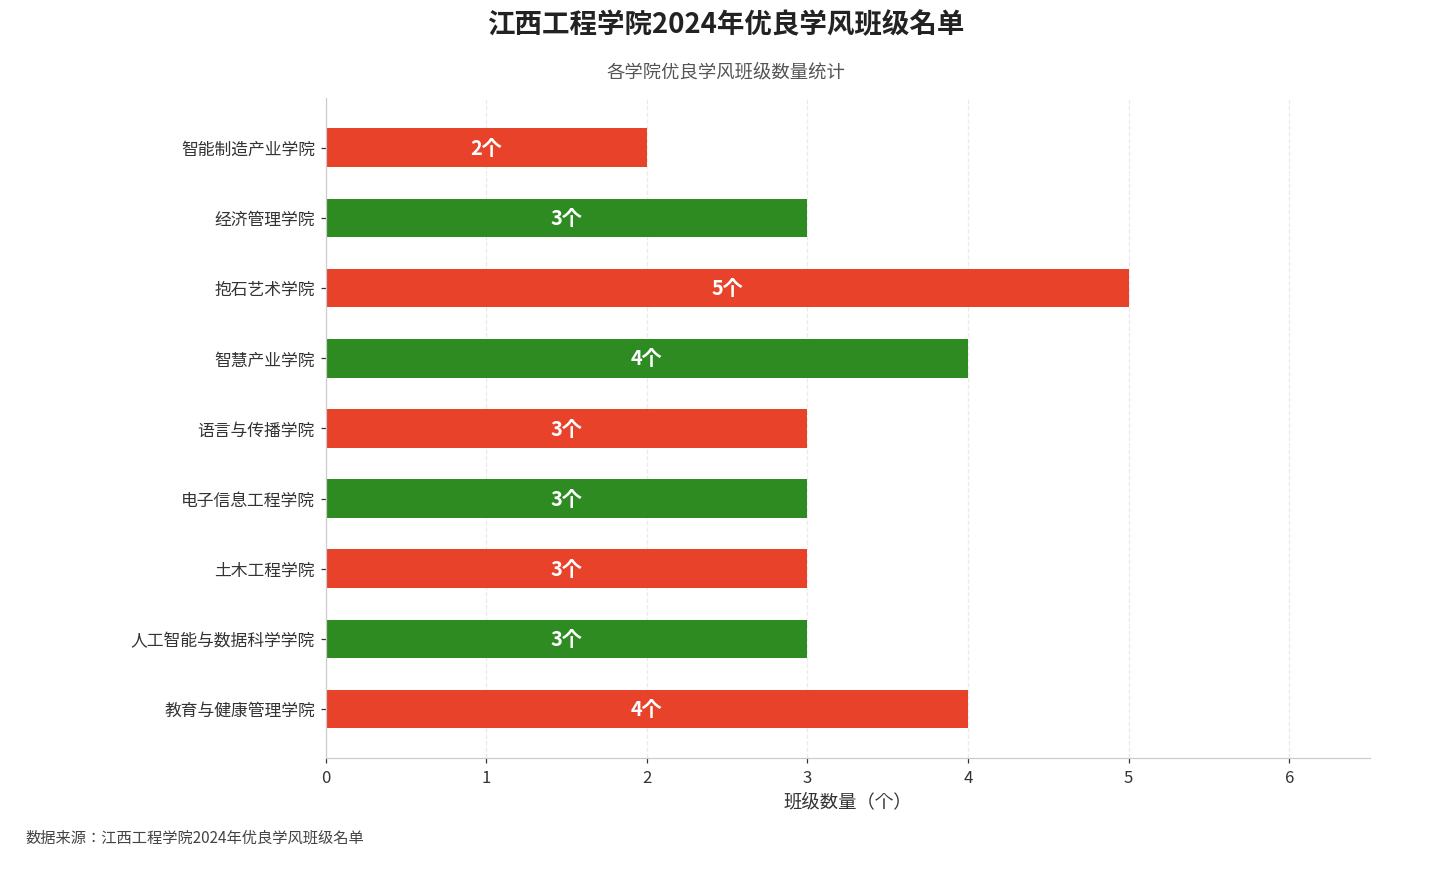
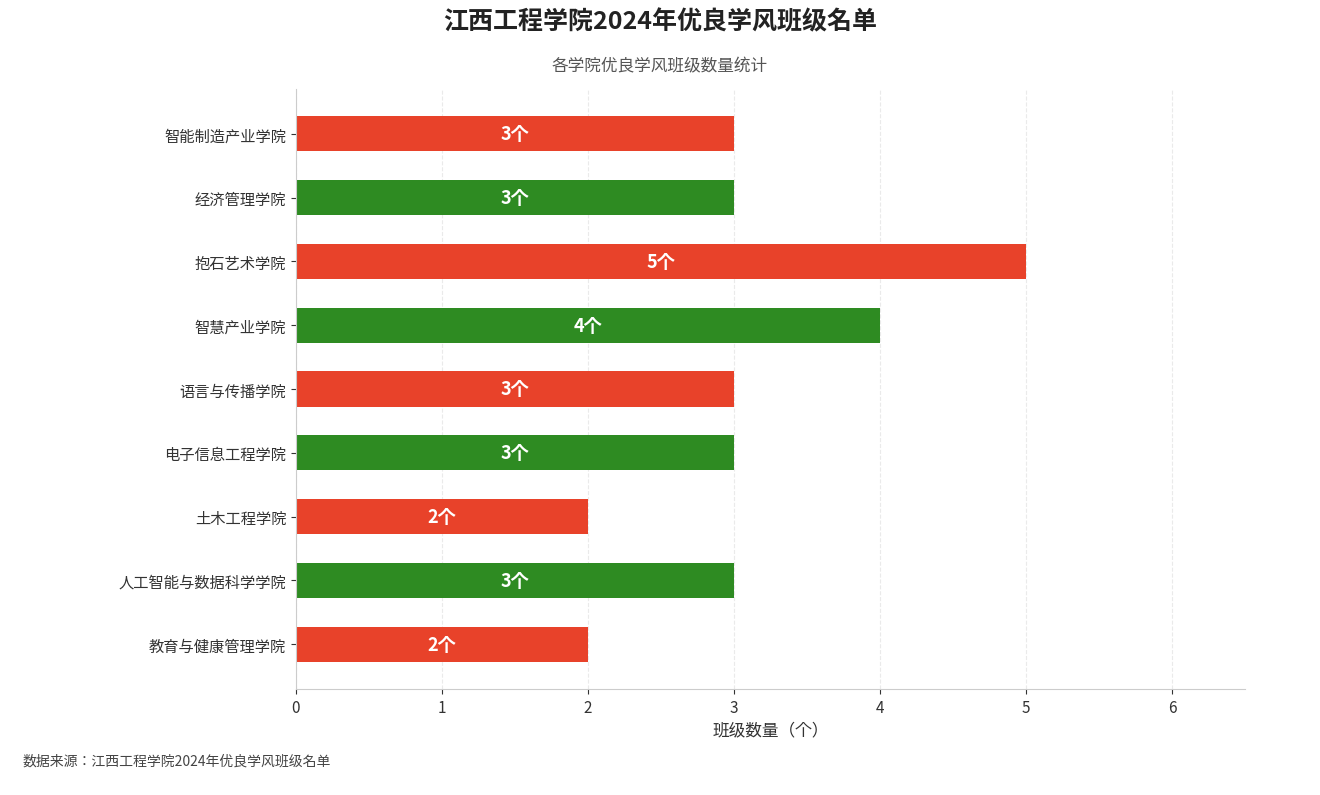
  {
-   "智能制造产业学院": "2个",
+   "智能制造产业学院": "3个",
    "经济管理学院": "3个",
    "抱石艺术学院": "5个",
    "智慧产业学院": "4个",
    "语言与传播学院": "3个",
    "电子信息工程学院": "3个",
-   "土木工程学院": "3个",
+   "土木工程学院": "2个",
    "人工智能与数据科学学院": "3个",
-   "教育与健康管理学院": "4个"
+   "教育与健康管理学院": "2个"
  }
